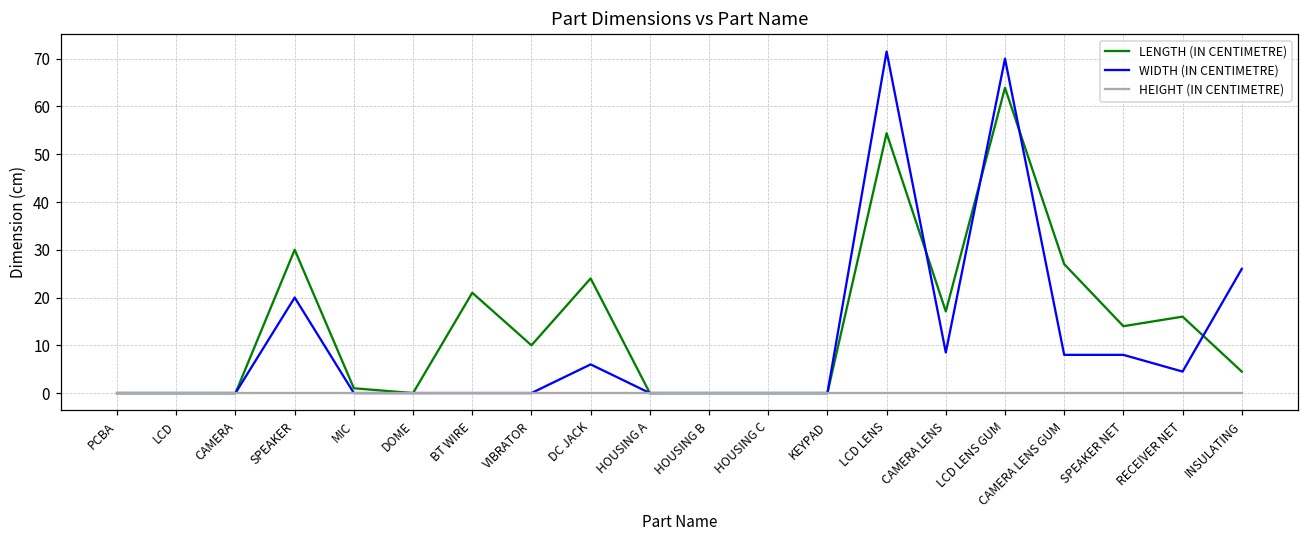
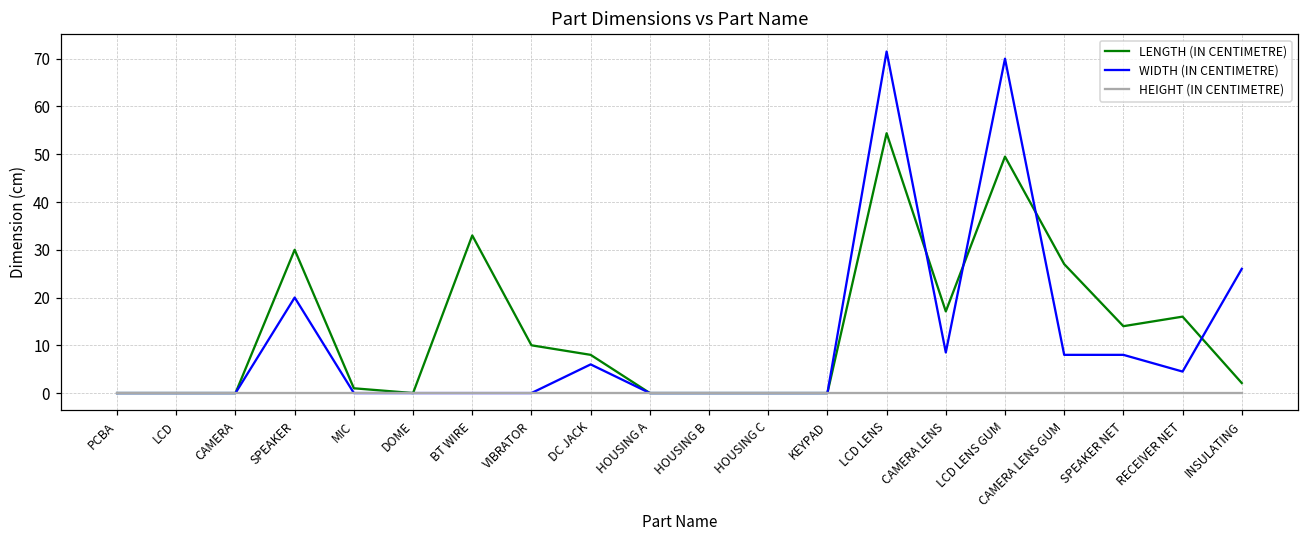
  {
    "LENGTH (IN CENTIMETRE)": {
      "SPEAKER": 30,
      "MIC": 1,
-     "BT WIRE": 21,
+     "BT WIRE": 33,
      "VIBRATOR": 10,
-     "DC JACK": 24,
+     "DC JACK": 8,
      "LCD LENS": 54,
      "CAMERA LENS": 17,
-     "LCD LENS GUM": 64,
+     "LCD LENS GUM": 50,
      "CAMERA LENS GUM": 27,
      "SPEAKER NET": 14,
      "RECEIVER NET": 16,
-     "INSULATING": 5
+     "INSULATING": 2
    },
    "WIDTH (IN CENTIMETRE)": {
      "SPEAKER": 20,
      "DC JACK": 6,
      "LCD LENS": 72,
      "CAMERA LENS": 9,
      "LCD LENS GUM": 70,
      "CAMERA LENS GUM": 8,
      "SPEAKER NET": 8,
      "RECEIVER NET": 5,
      "INSULATING": 26
    },
    "HEIGHT (IN CENTIMETRE)": {
      "SPEAKER": 0,
      "DC JACK": 0,
      "LCD LENS": 0,
      "CAMERA LENS": 0,
      "LCD LENS GUM": 0,
      "CAMERA LENS GUM": 0,
      "SPEAKER NET": 0,
      "RECEIVER NET": 0,
      "INSULATING": 0
    }
  }
